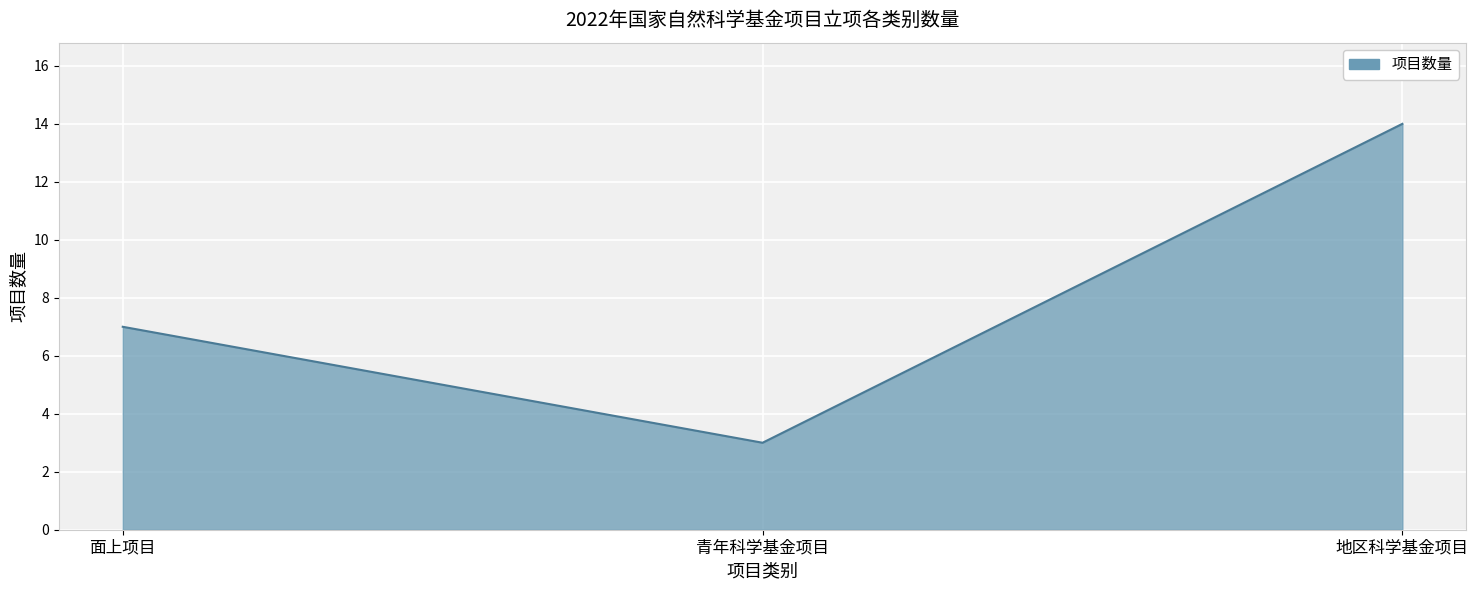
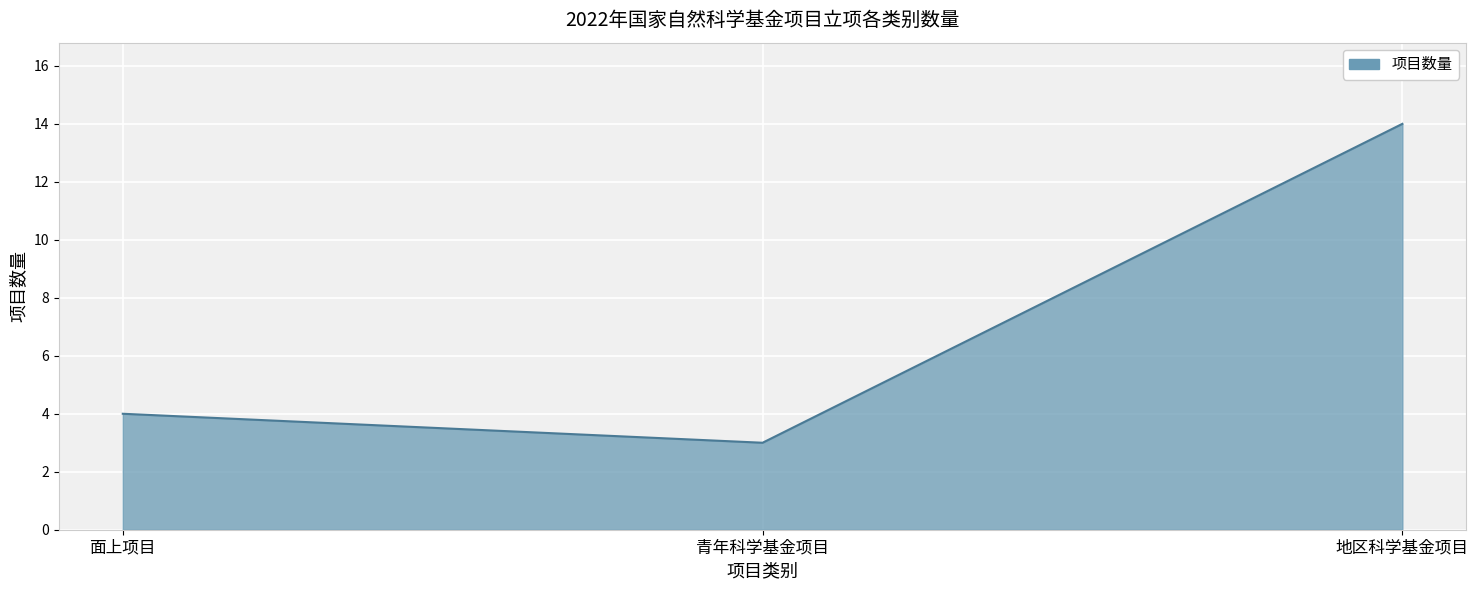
  {
-   "面上项目": 7,
+   "面上项目": 4,
    "青年科学基金项目": 3,
    "地区科学基金项目": 14
  }
